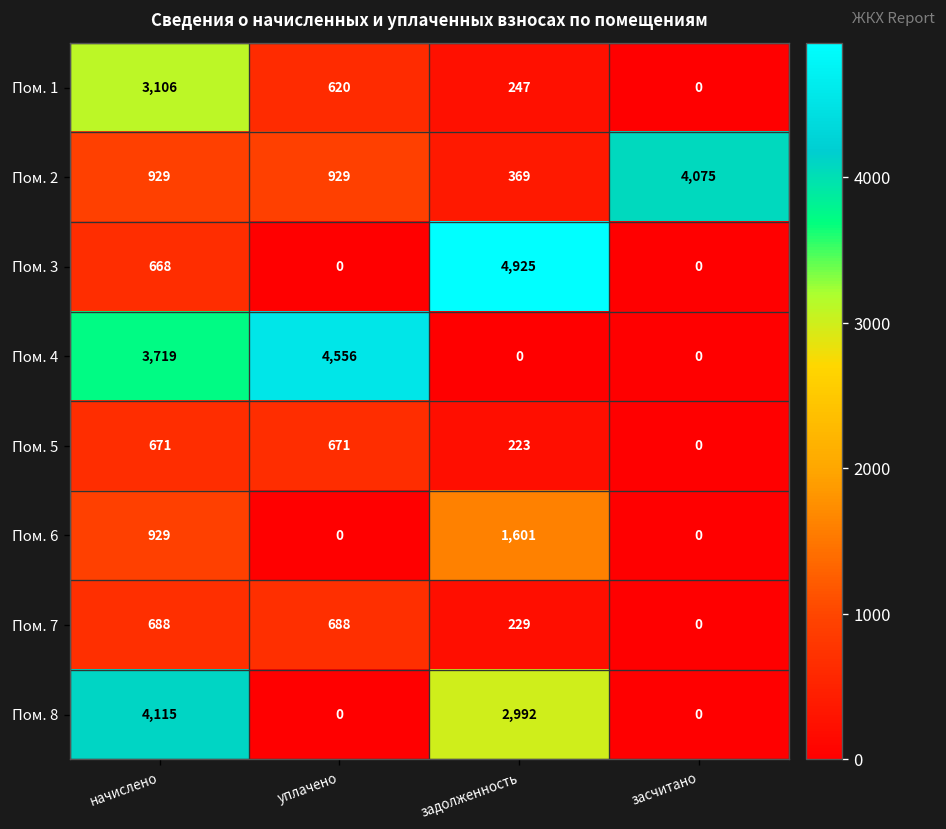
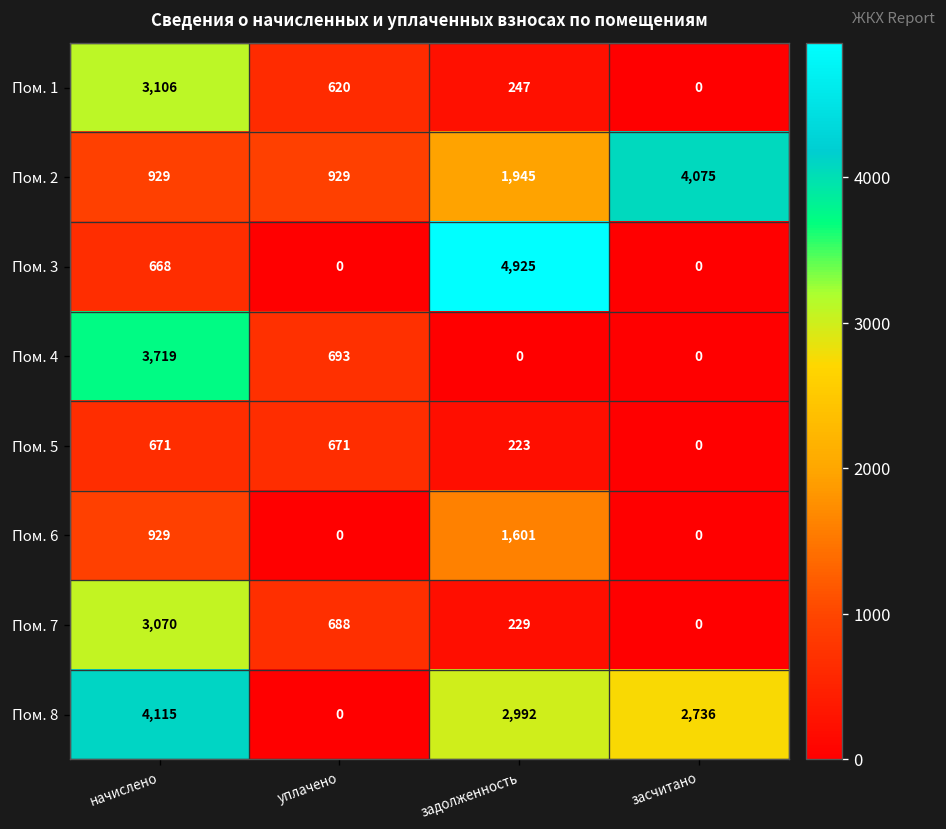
  {
    "Пом. 1": {
      "начислено": "3,106",
      "уплачено": "620",
      "задолженность": "247",
      "засчитано": "0"
    },
    "Пом. 2": {
      "начислено": "929",
      "уплачено": "929",
-     "задолженность": "369",
+     "задолженность": "1,945",
      "засчитано": "4,075"
    },
    "Пом. 3": {
      "начислено": "668",
      "уплачено": "0",
      "задолженность": "4,925",
      "засчитано": "0"
    },
    "Пом. 4": {
      "начислено": "3,719",
-     "уплачено": "4,556",
+     "уплачено": "693",
      "задолженность": "0",
      "засчитано": "0"
    },
    "Пом. 5": {
      "начислено": "671",
      "уплачено": "671",
      "задолженность": "223",
      "засчитано": "0"
    },
    "Пом. 6": {
      "начислено": "929",
      "уплачено": "0",
      "задолженность": "1,601",
      "засчитано": "0"
    },
    "Пом. 7": {
-     "начислено": "688",
+     "начислено": "3,070",
      "уплачено": "688",
      "задолженность": "229",
      "засчитано": "0"
    },
    "Пом. 8": {
      "начислено": "4,115",
      "уплачено": "0",
      "задолженность": "2,992",
-     "засчитано": "0"
+     "засчитано": "2,736"
    }
  }
